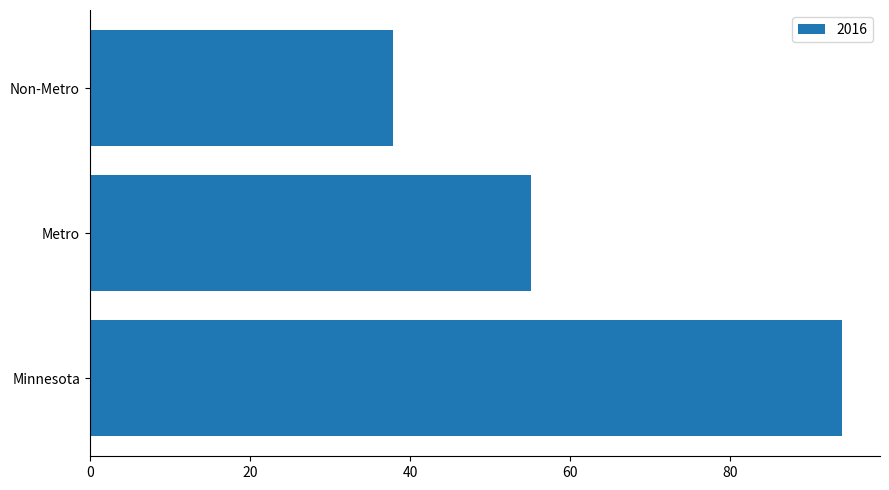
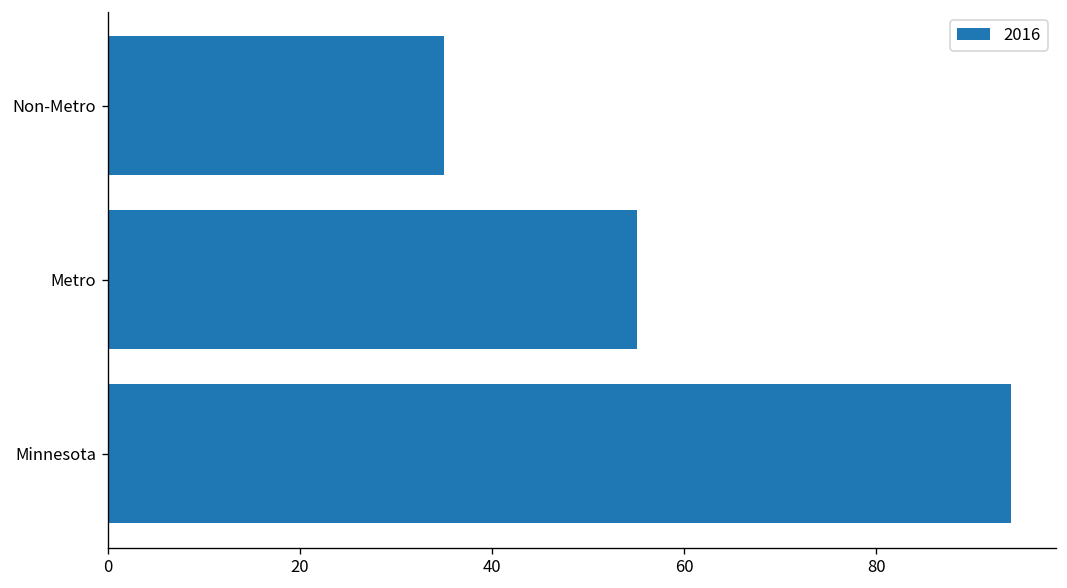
  {
-   "Non-Metro": 38,
+   "Non-Metro": 35,
    "Metro": 55,
    "Minnesota": 94
  }
